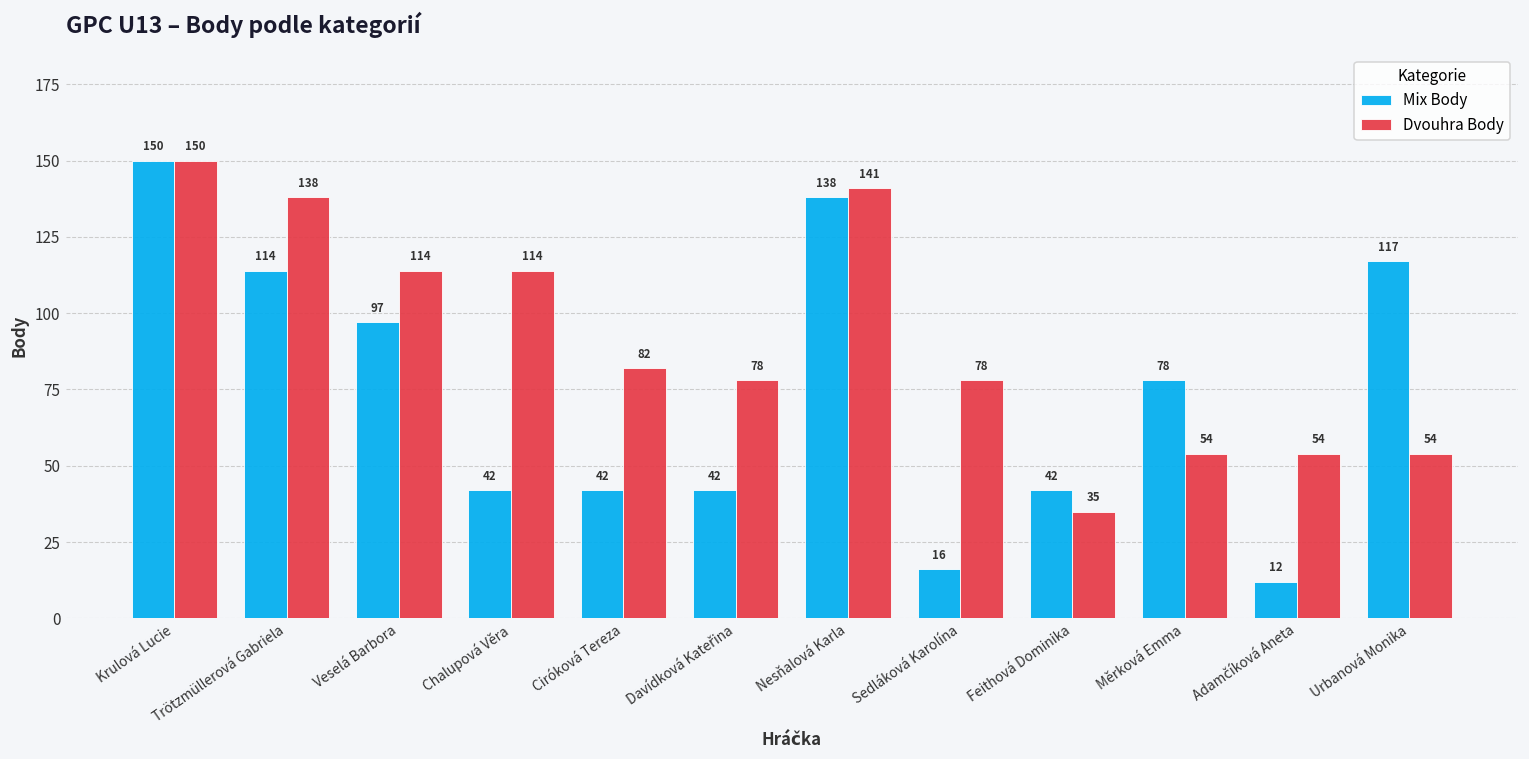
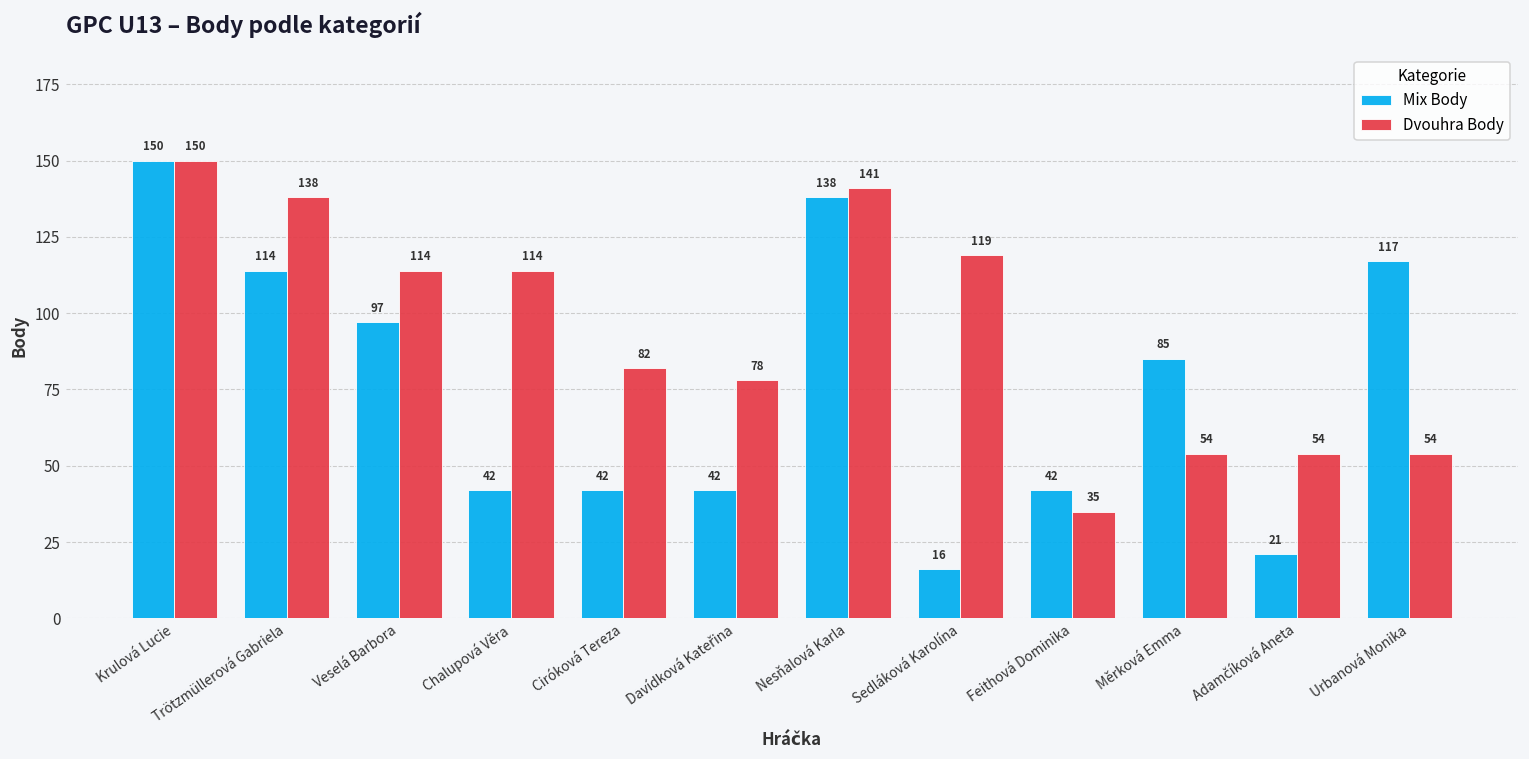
  {
    "Mix Body": {
      "Krulová Lucie": 150,
      "Trötzmüllerová Gabriela": 114,
      "Veselá Barbora": 97,
      "Chalupová Věra": 42,
      "Ciróková Tereza": 42,
      "Davídková Kateřina": 42,
      "Nesňalová Karla": 138,
      "Sedláková Karolína": 16,
      "Feithová Dominika": 42,
-     "Měrková Emma": 78,
-     "Adamčíková Aneta": 12,
+     "Měrková Emma": 85,
+     "Adamčíková Aneta": 21,
      "Urbanová Monika": 117
    },
    "Dvouhra Body": {
      "Krulová Lucie": 150,
      "Trötzmüllerová Gabriela": 138,
      "Veselá Barbora": 114,
      "Chalupová Věra": 114,
      "Ciróková Tereza": 82,
      "Davídková Kateřina": 78,
      "Nesňalová Karla": 141,
-     "Sedláková Karolína": 78,
+     "Sedláková Karolína": 119,
      "Feithová Dominika": 35,
      "Měrková Emma": 54,
      "Adamčíková Aneta": 54,
      "Urbanová Monika": 54
    }
  }
